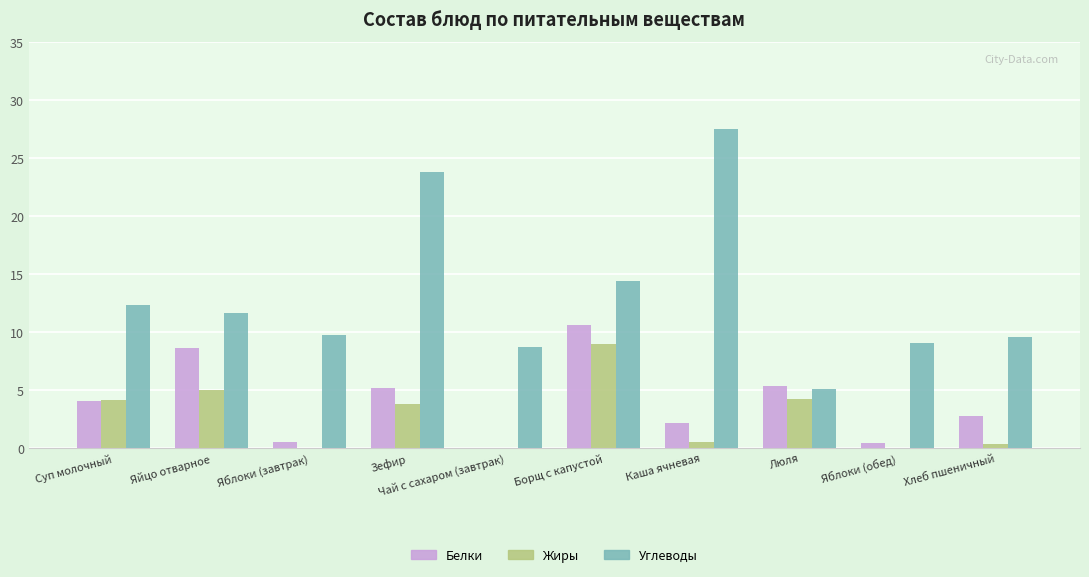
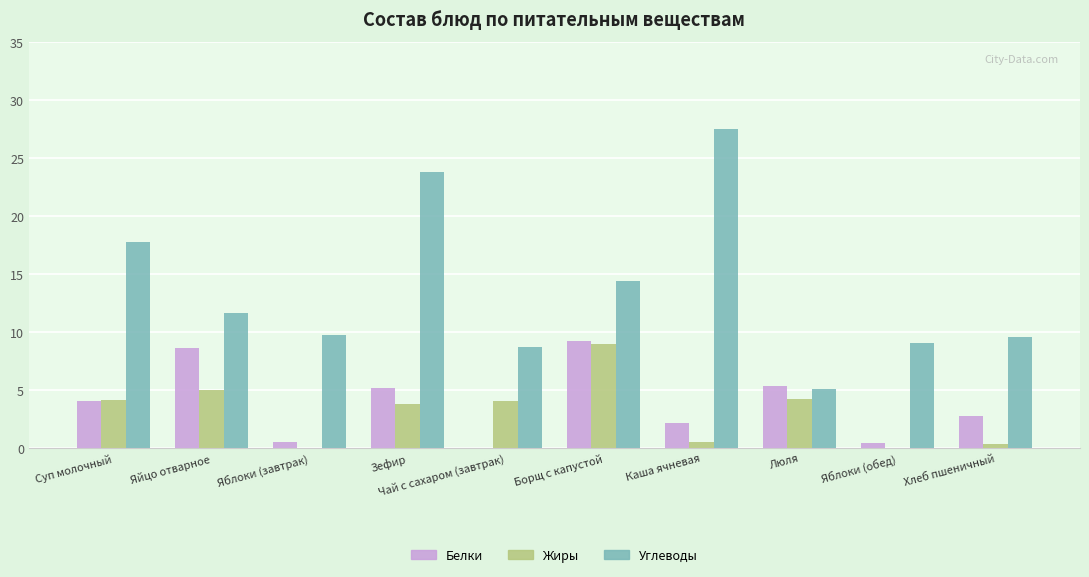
  {
    "Белки": {
      "Суп молочный": 4.1,
      "Яйцо отварное": 8.6,
      "Яблоки (завтрак)": 0.6,
      "Зефир": 5.2,
      "Чай с сахаром (завтрак)": 0.0,
-     "Борщ с капустой": 10.6,
+     "Борщ с капустой": 9.2,
      "Каша ячневая": 2.2,
      "Люля": 5.4,
      "Яблоки (обед)": 0.5,
      "Хлеб пшеничный": 2.8
    },
    "Жиры": {
      "Суп молочный": 4.2,
      "Яйцо отварное": 5.0,
      "Яблоки (завтрак)": 0.0,
      "Зефир": 3.8,
-     "Чай с сахаром (завтрак)": 0.0,
+     "Чай с сахаром (завтрак)": 4.1,
      "Борщ с капустой": 9.0,
      "Каша ячневая": 0.5,
      "Люля": 4.2,
      "Яблоки (обед)": 0.0,
      "Хлеб пшеничный": 0.4
    },
    "Углеводы": {
-     "Суп молочный": 12.3,
+     "Суп молочный": 17.8,
      "Яйцо отварное": 11.7,
      "Яблоки (завтрак)": 9.8,
      "Зефир": 23.8,
      "Чай с сахаром (завтрак)": 8.7,
      "Борщ с капустой": 14.4,
      "Каша ячневая": 27.5,
      "Люля": 5.1,
      "Яблоки (обед)": 9.1,
      "Хлеб пшеничный": 9.6
    }
  }
